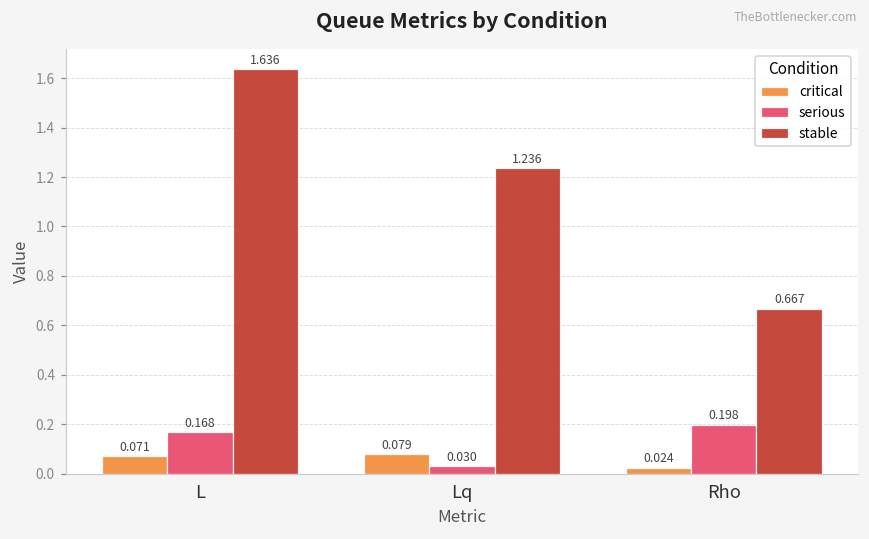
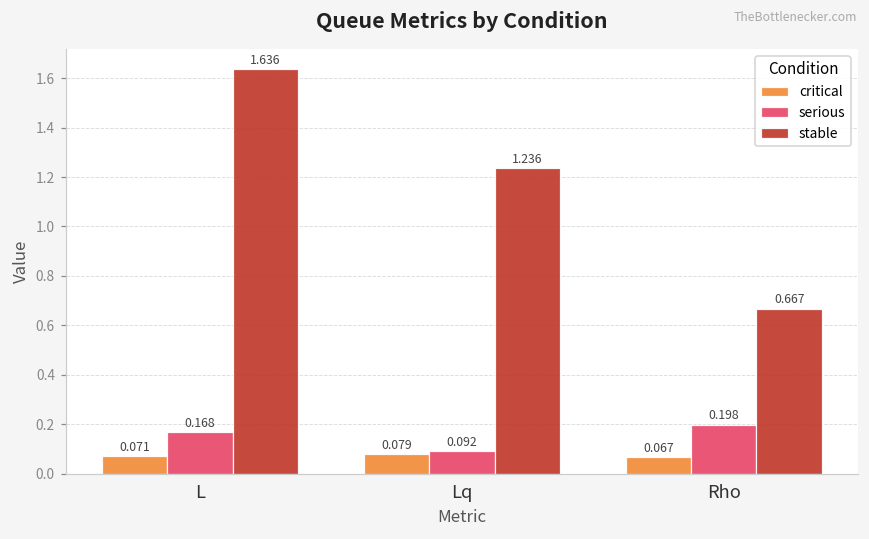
  {
    "critical": {
      "L": 0.071,
      "Lq": 0.079,
-     "Rho": 0.024
+     "Rho": 0.067
    },
    "serious": {
      "L": 0.168,
-     "Lq": 0.030,
+     "Lq": 0.092,
      "Rho": 0.198
    },
    "stable": {
      "L": 1.636,
      "Lq": 1.236,
      "Rho": 0.667
    }
  }
